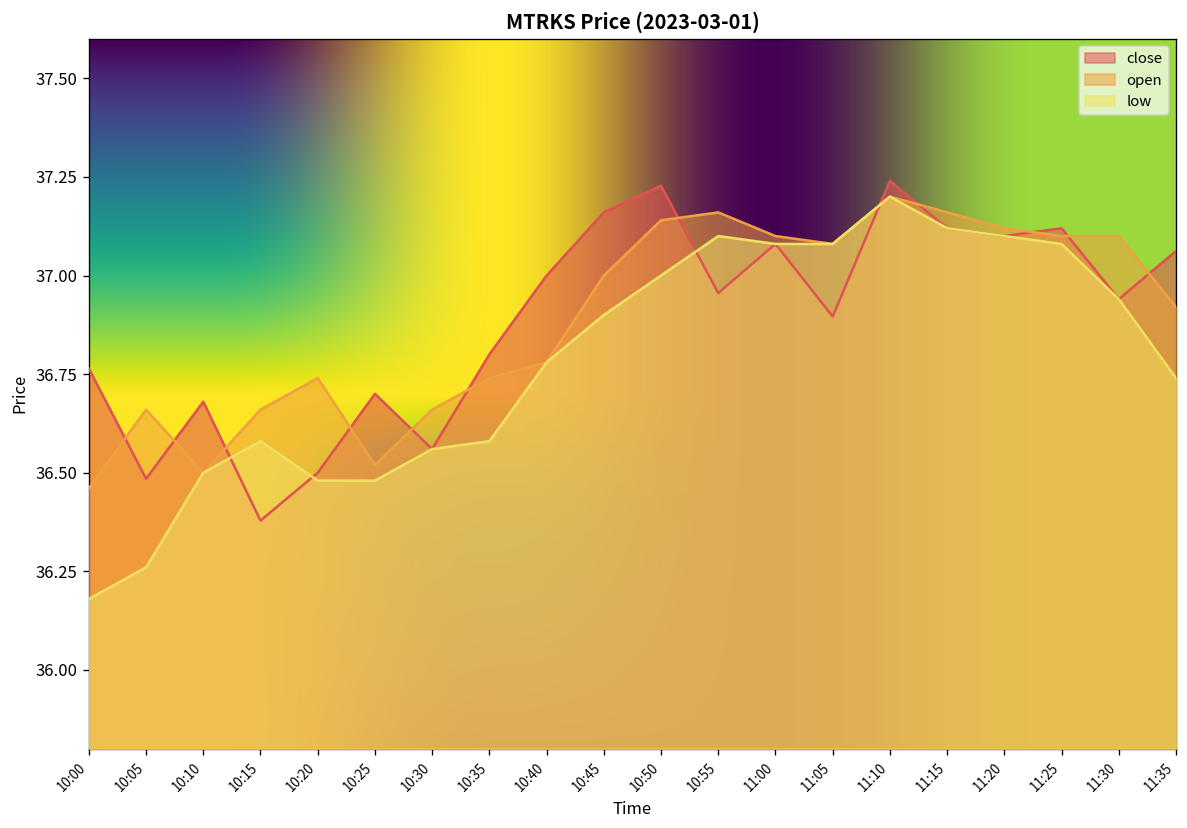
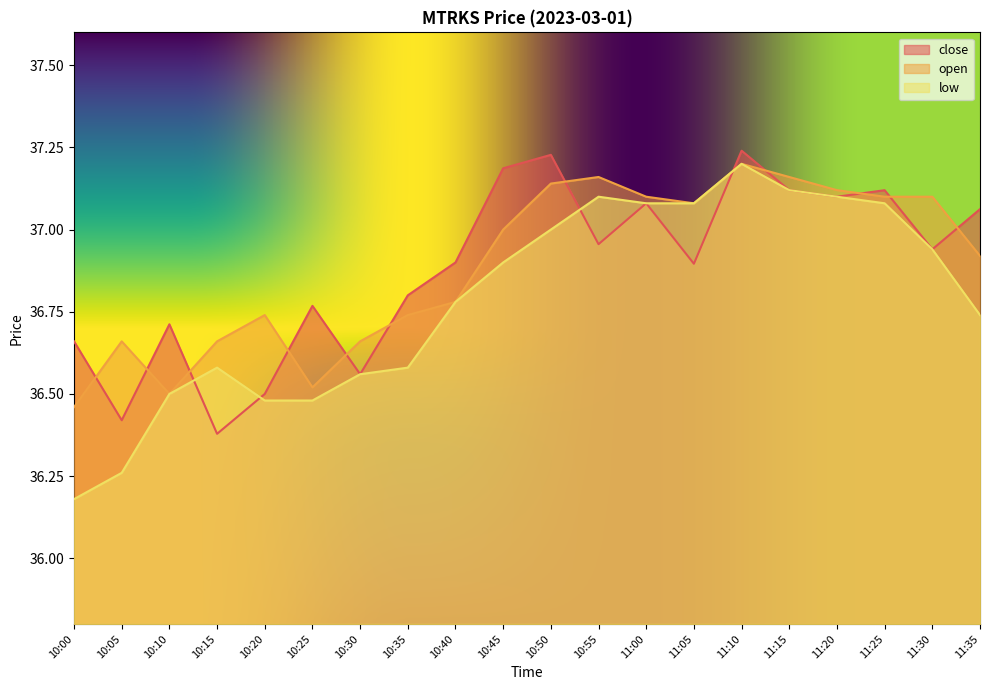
  {
    "close": {
-     "10:00": 36.76,
-     "10:05": 36.48,
-     "10:10": 36.68,
+     "10:00": 36.66,
+     "10:05": 36.42,
+     "10:10": 36.71,
      "10:15": 36.38,
      "10:20": 36.50,
-     "10:25": 36.70,
+     "10:25": 36.77,
      "10:35": 36.80,
-     "10:40": 37.0,
-     "10:45": 37.16,
+     "10:40": 36.9,
+     "10:45": 37.19,
      "10:50": 37.23,
      "10:55": 36.96,
      "11:05": 36.90,
      "11:10": 37.24,
      "11:25": 37.12,
      "11:35": 37.06
    }
  }
